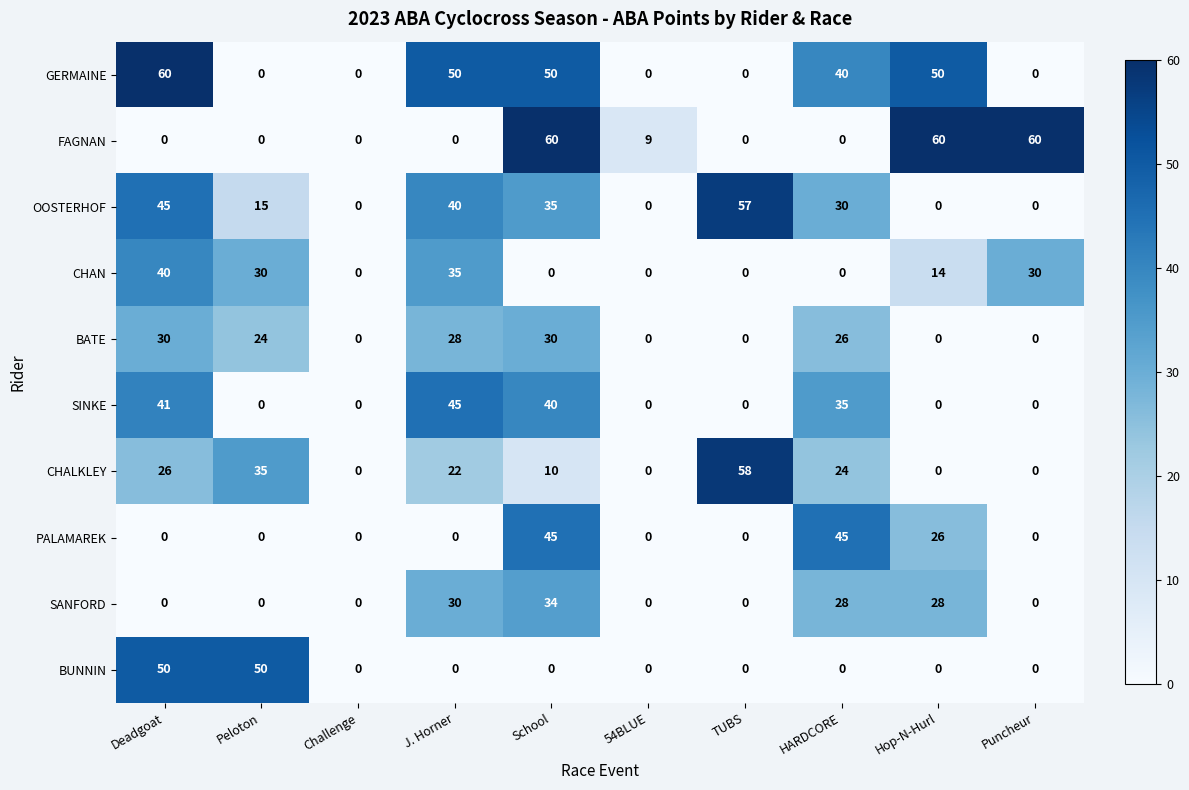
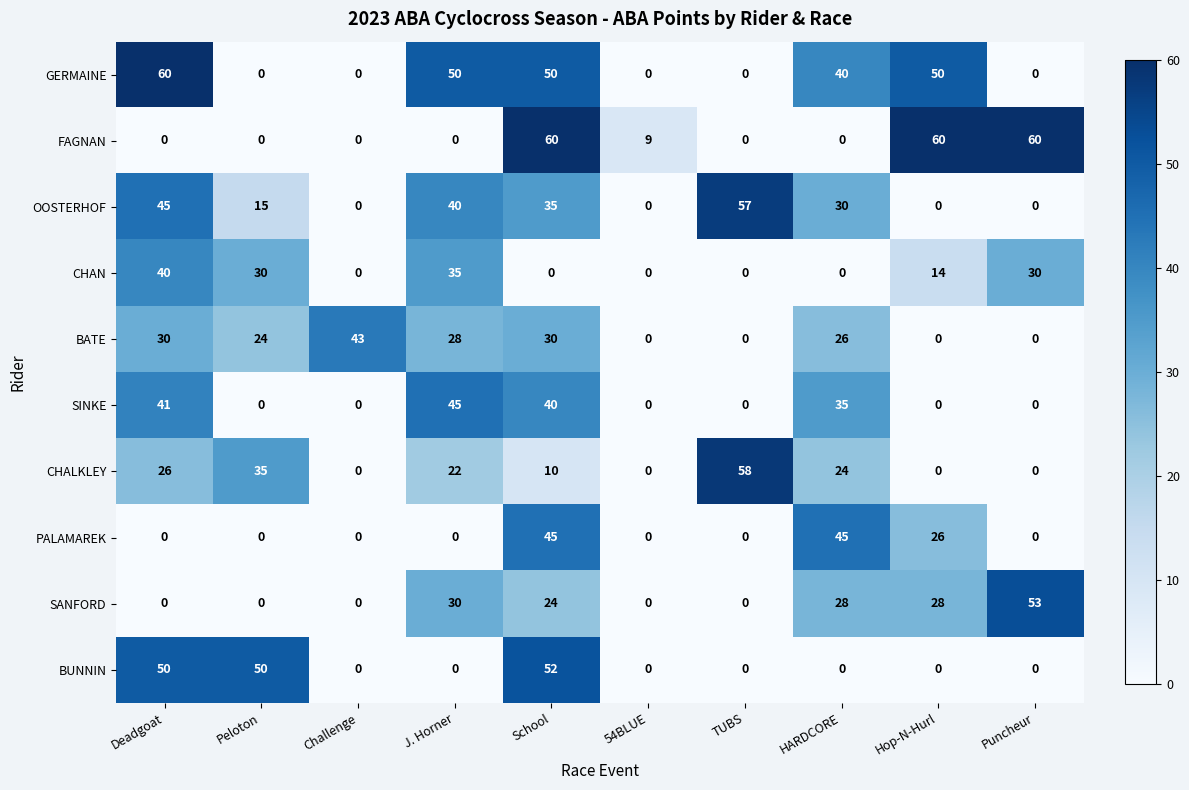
  {
    "GERMAINE": {
      "Deadgoat": 60,
      "Peloton": 0,
      "Challenge": 0,
      "J. Horner": 50,
      "School": 50,
      "54BLUE": 0,
      "TUBS": 0,
      "HARDCORE": 40,
      "Hop-N-Hurl": 50,
      "Puncheur": 0
    },
    "FAGNAN": {
      "Deadgoat": 0,
      "Peloton": 0,
      "Challenge": 0,
      "J. Horner": 0,
      "School": 60,
      "54BLUE": 9,
      "TUBS": 0,
      "HARDCORE": 0,
      "Hop-N-Hurl": 60,
      "Puncheur": 60
    },
    "OOSTERHOF": {
      "Deadgoat": 45,
      "Peloton": 15,
      "Challenge": 0,
      "J. Horner": 40,
      "School": 35,
      "54BLUE": 0,
      "TUBS": 57,
      "HARDCORE": 30,
      "Hop-N-Hurl": 0,
      "Puncheur": 0
    },
    "CHAN": {
      "Deadgoat": 40,
      "Peloton": 30,
      "Challenge": 0,
      "J. Horner": 35,
      "School": 0,
      "54BLUE": 0,
      "TUBS": 0,
      "HARDCORE": 0,
      "Hop-N-Hurl": 14,
      "Puncheur": 30
    },
    "BATE": {
      "Deadgoat": 30,
      "Peloton": 24,
-     "Challenge": 0,
+     "Challenge": 43,
      "J. Horner": 28,
      "School": 30,
      "54BLUE": 0,
      "TUBS": 0,
      "HARDCORE": 26,
      "Hop-N-Hurl": 0,
      "Puncheur": 0
    },
    "SINKE": {
      "Deadgoat": 41,
      "Peloton": 0,
      "Challenge": 0,
      "J. Horner": 45,
      "School": 40,
      "54BLUE": 0,
      "TUBS": 0,
      "HARDCORE": 35,
      "Hop-N-Hurl": 0,
      "Puncheur": 0
    },
    "CHALKLEY": {
      "Deadgoat": 26,
      "Peloton": 35,
      "Challenge": 0,
      "J. Horner": 22,
      "School": 10,
      "54BLUE": 0,
      "TUBS": 58,
      "HARDCORE": 24,
      "Hop-N-Hurl": 0,
      "Puncheur": 0
    },
    "PALAMAREK": {
      "Deadgoat": 0,
      "Peloton": 0,
      "Challenge": 0,
      "J. Horner": 0,
      "School": 45,
      "54BLUE": 0,
      "TUBS": 0,
      "HARDCORE": 45,
      "Hop-N-Hurl": 26,
      "Puncheur": 0
    },
    "SANFORD": {
      "Deadgoat": 0,
      "Peloton": 0,
      "Challenge": 0,
      "J. Horner": 30,
-     "School": 34,
+     "School": 24,
      "54BLUE": 0,
      "TUBS": 0,
      "HARDCORE": 28,
      "Hop-N-Hurl": 28,
-     "Puncheur": 0
+     "Puncheur": 53
    },
    "BUNNIN": {
      "Deadgoat": 50,
      "Peloton": 50,
      "Challenge": 0,
      "J. Horner": 0,
-     "School": 0,
+     "School": 52,
      "54BLUE": 0,
      "TUBS": 0,
      "HARDCORE": 0,
      "Hop-N-Hurl": 0,
      "Puncheur": 0
    }
  }
